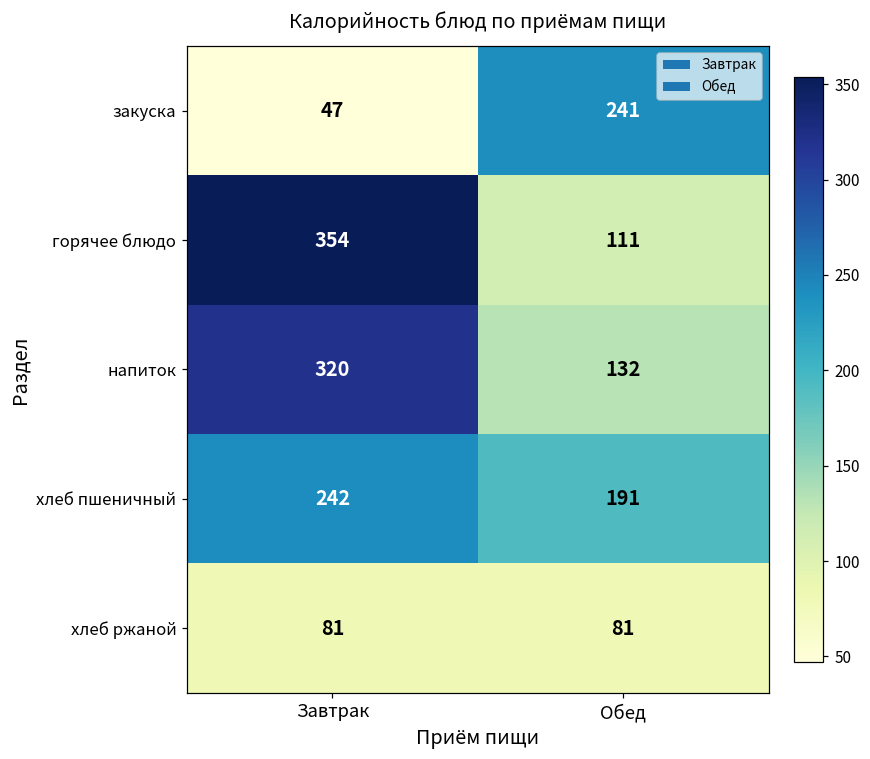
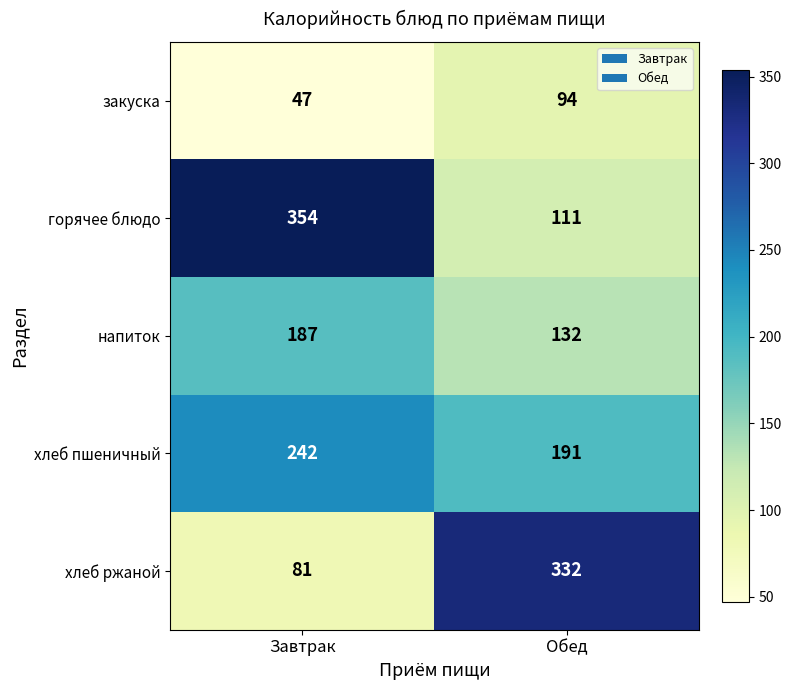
  {
    "закуска": {
      "Завтрак": 47,
-     "Обед": 241
+     "Обед": 94
    },
    "горячее блюдо": {
      "Завтрак": 354,
      "Обед": 111
    },
    "напиток": {
-     "Завтрак": 320,
+     "Завтрак": 187,
      "Обед": 132
    },
    "хлеб пшеничный": {
      "Завтрак": 242,
      "Обед": 191
    },
    "хлеб ржаной": {
      "Завтрак": 81,
-     "Обед": 81
+     "Обед": 332
    }
  }
